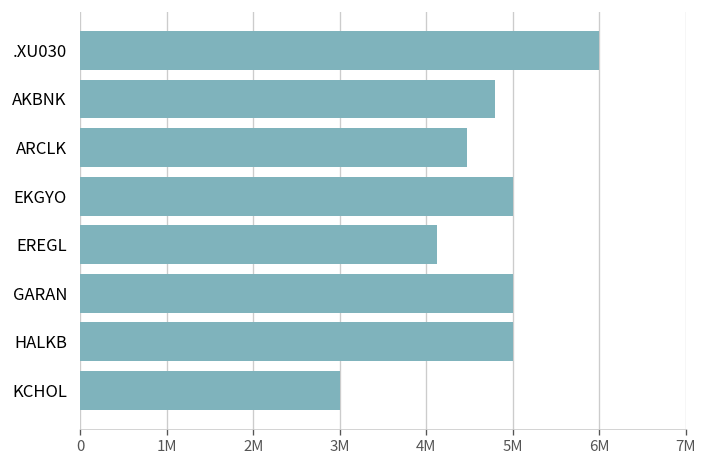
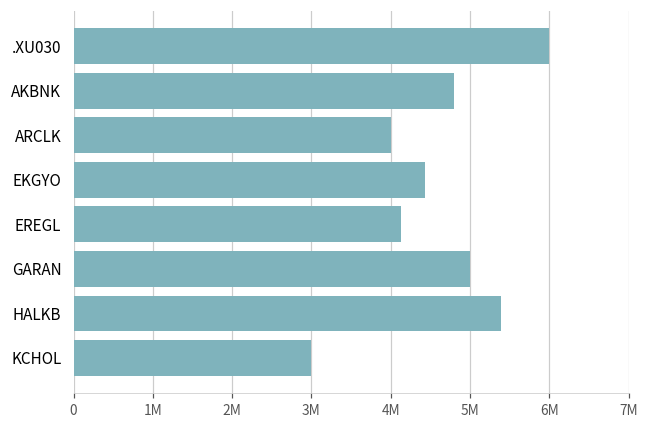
  {
    ".XU030": 6000000,
    "AKBNK": 4800000,
-   "ARCLK": 4500000,
-   "EKGYO": 5000000,
+   "ARCLK": 4000000,
+   "EKGYO": 4400000,
    "EREGL": 4100000,
    "GARAN": 5000000,
-   "HALKB": 5000000,
+   "HALKB": 5400000,
    "KCHOL": 3000000
  }
